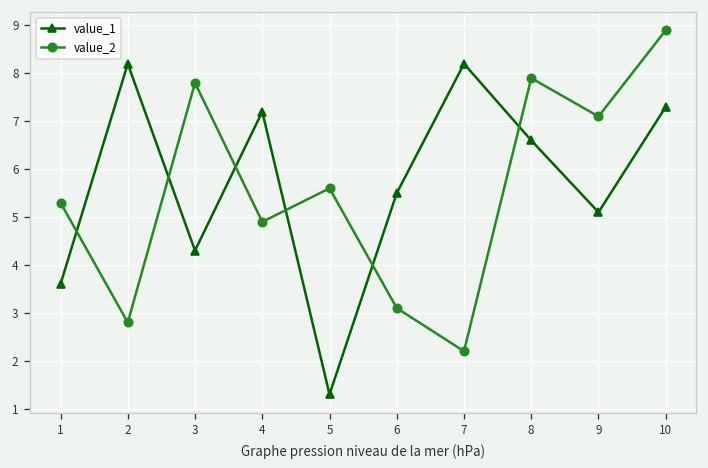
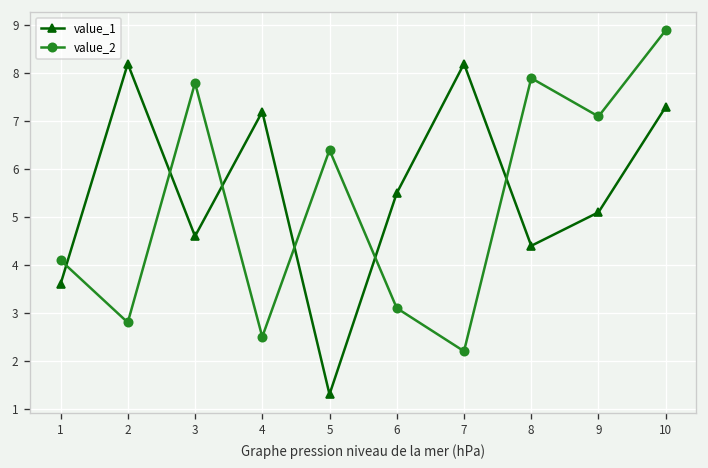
  {
    "value_1": {
      "1": 3.6,
      "2": 8.2,
-     "3": 4.3,
+     "3": 4.6,
      "4": 7.2,
      "5": 1.3,
      "6": 5.5,
      "7": 8.2,
-     "8": 6.6,
+     "8": 4.4,
      "9": 5.1,
      "10": 7.3
    },
    "value_2": {
-     "1": 5.3,
+     "1": 4.1,
      "2": 2.8,
      "3": 7.8,
-     "4": 4.9,
-     "5": 5.6,
+     "4": 2.5,
+     "5": 6.4,
      "6": 3.1,
      "7": 2.2,
      "8": 7.9,
      "9": 7.1,
      "10": 8.9
    }
  }
